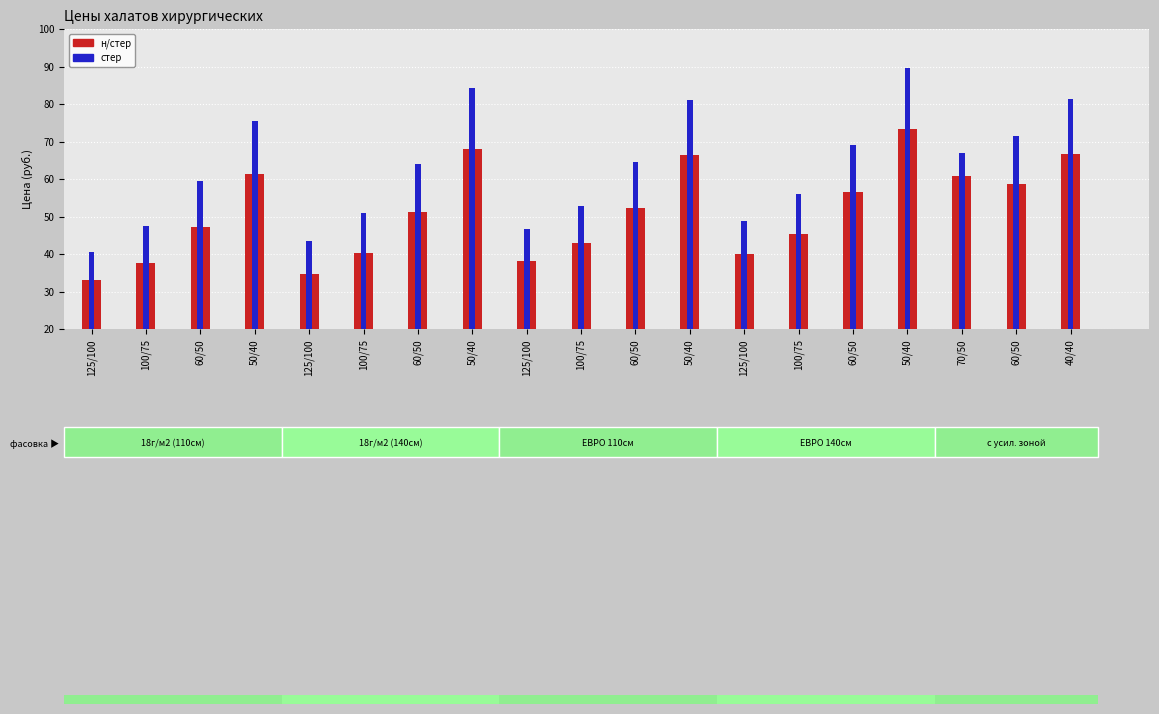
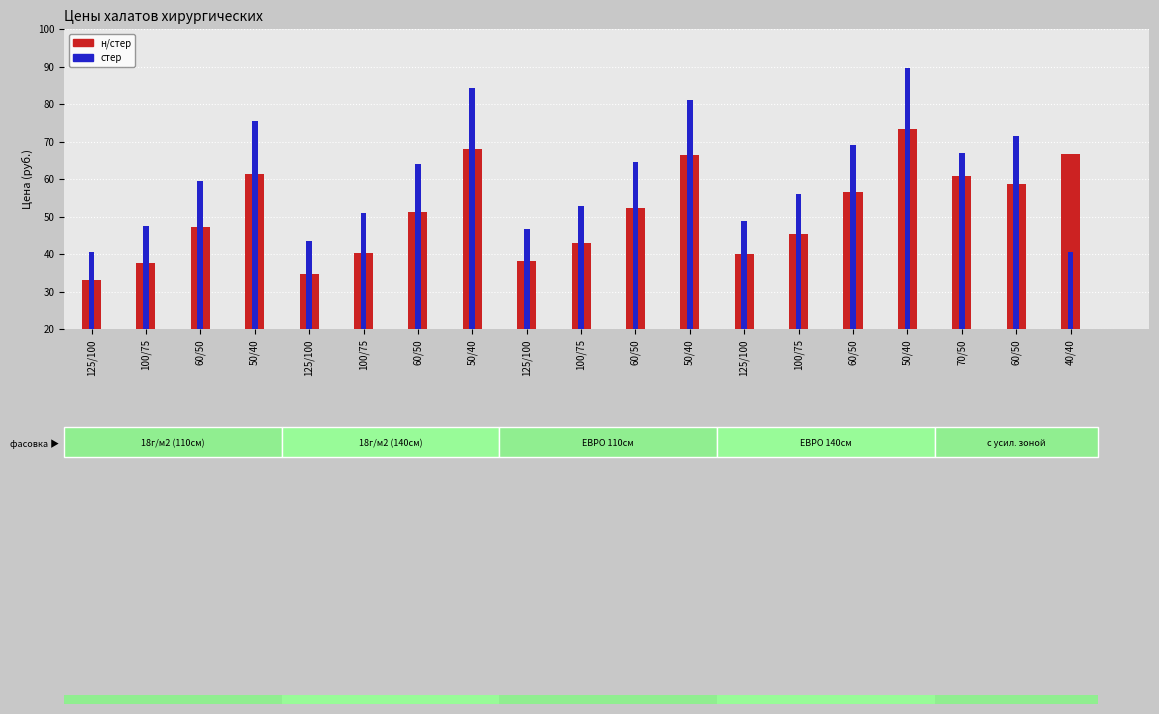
  {
    "стер": {
      "70/50": 67,
-     "40/40": 81
+     "40/40": 41
    }
  }
